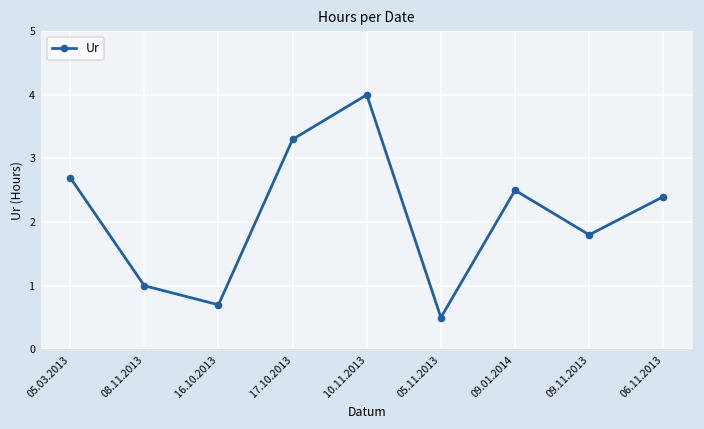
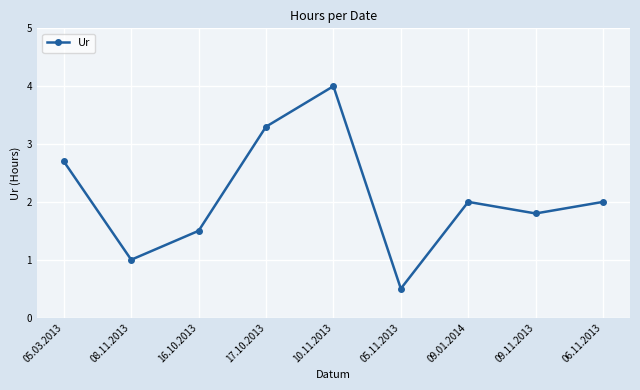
  {
    "05.03.2013": 2.7,
    "08.11.2013": 1.0,
-   "16.10.2013": 0.7,
+   "16.10.2013": 1.5,
    "17.10.2013": 3.3,
    "10.11.2013": 4.0,
    "05.11.2013": 0.5,
-   "09.01.2014": 2.5,
+   "09.01.2014": 2.0,
    "09.11.2013": 1.8,
-   "06.11.2013": 2.4
+   "06.11.2013": 2.0
  }
